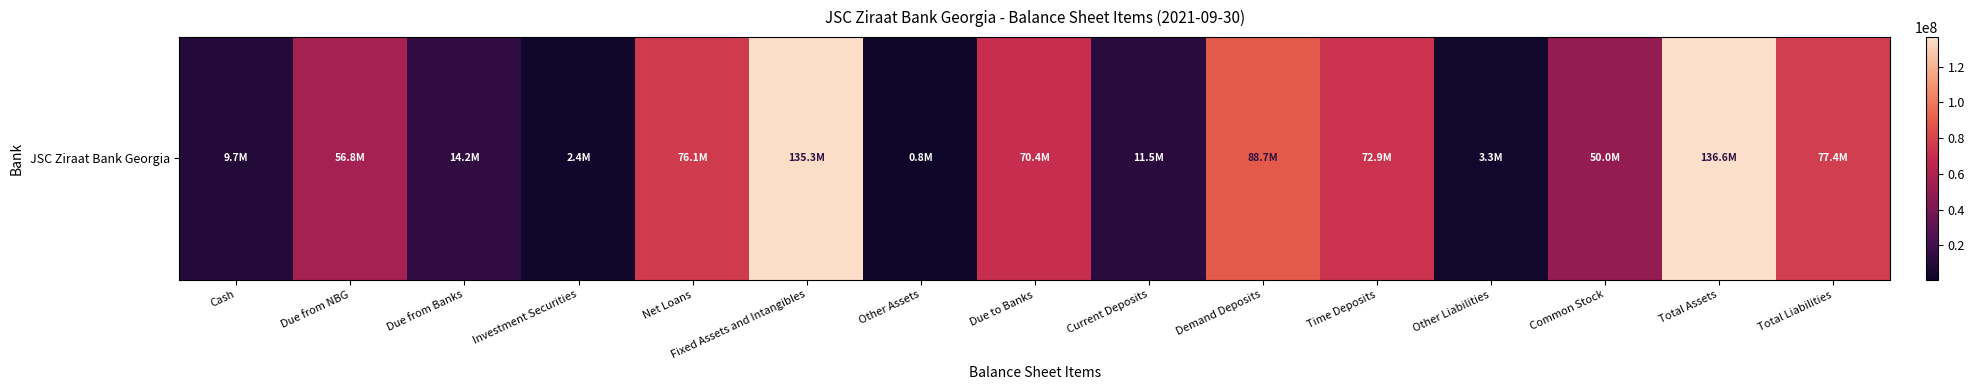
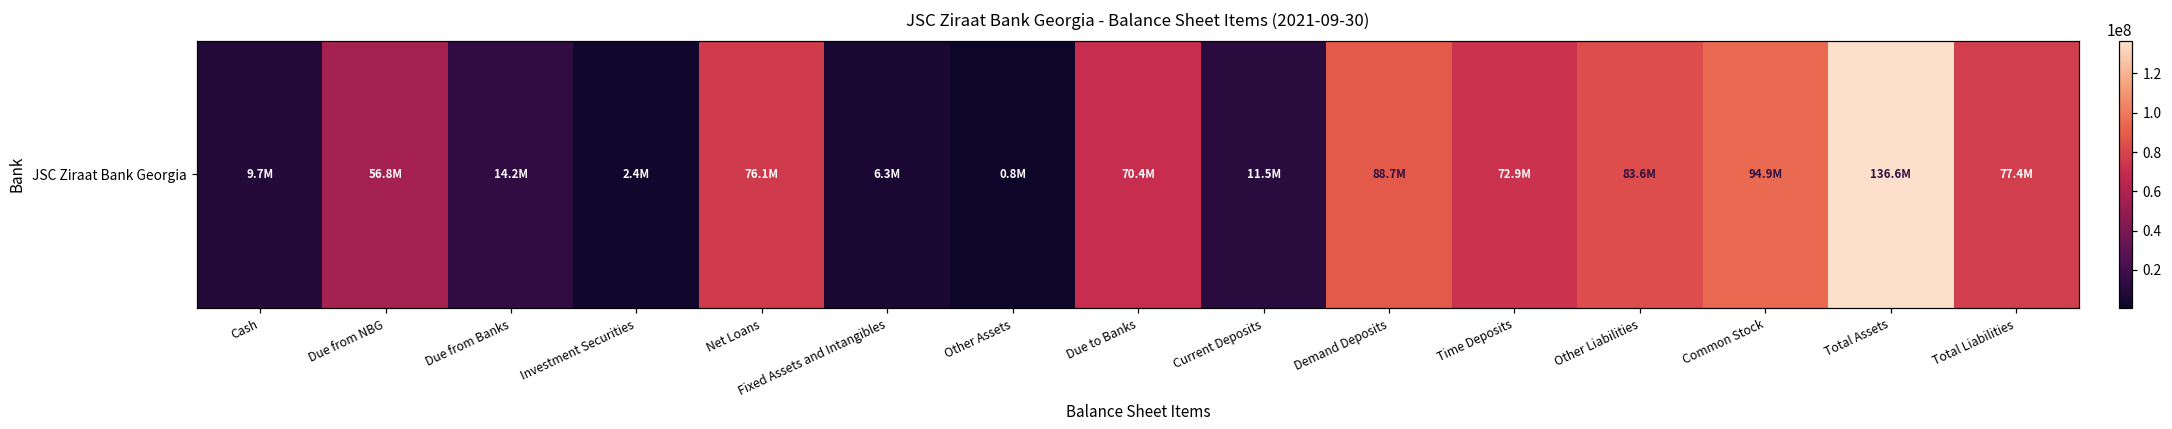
  {
    "JSC Ziraat Bank Georgia": {
      "Cash": "9.7M",
      "Due from NBG": "56.8M",
      "Due from Banks": "14.2M",
      "Investment Securities": "2.4M",
      "Net Loans": "76.1M",
-     "Fixed Assets and Intangibles": "135.3M",
+     "Fixed Assets and Intangibles": "6.3M",
      "Other Assets": "0.8M",
      "Due to Banks": "70.4M",
      "Current Deposits": "11.5M",
      "Demand Deposits": "88.7M",
      "Time Deposits": "72.9M",
-     "Other Liabilities": "3.3M",
-     "Common Stock": "50.0M",
+     "Other Liabilities": "83.6M",
+     "Common Stock": "94.9M",
      "Total Assets": "136.6M",
      "Total Liabilities": "77.4M"
    }
  }
